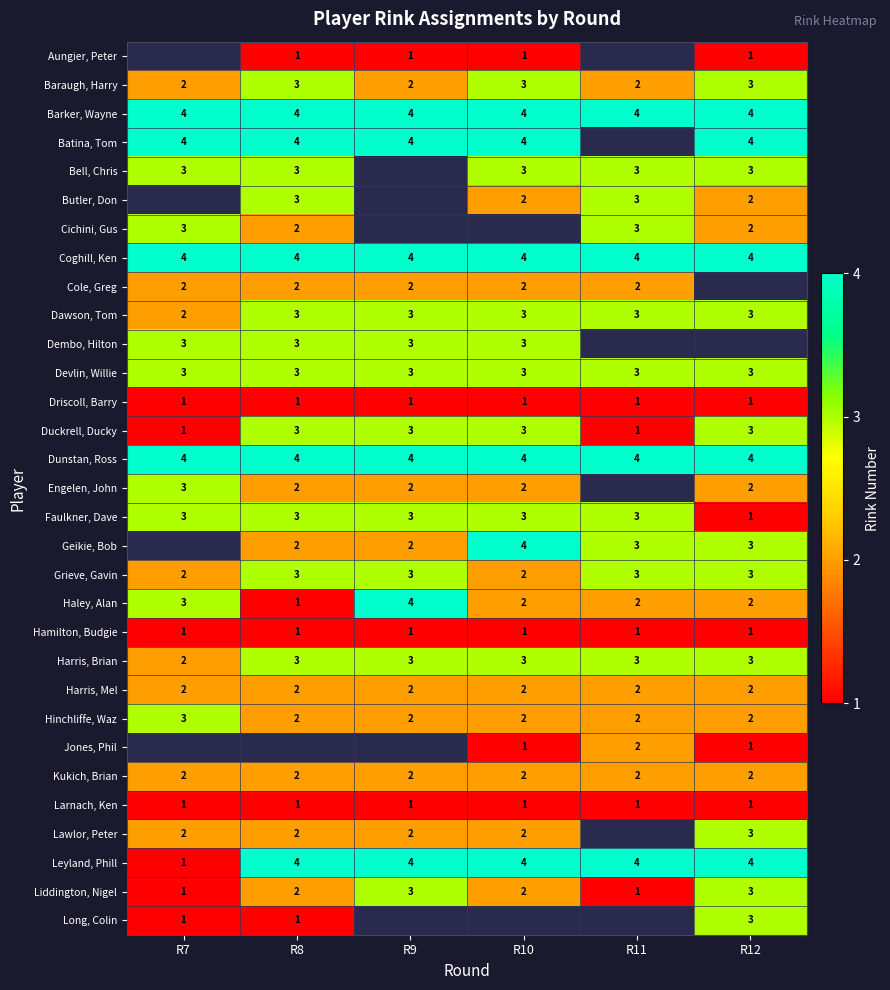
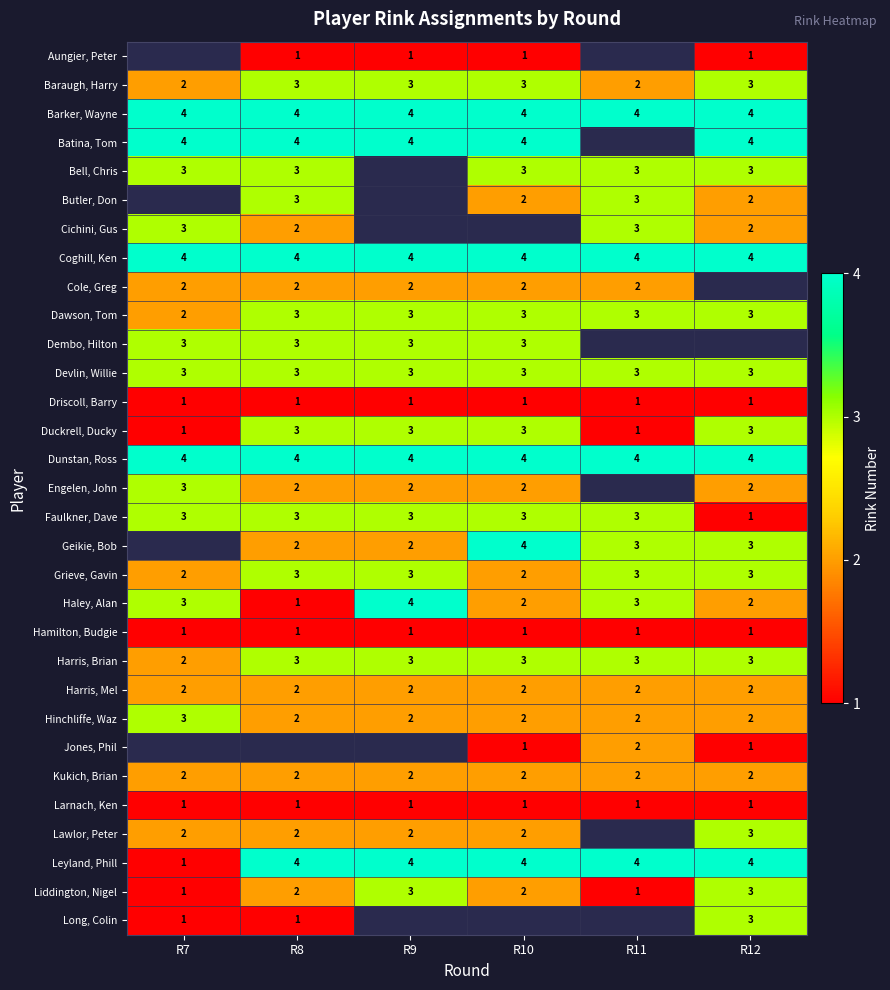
  {
    "Aungier, Peter": {
      "R8": 1,
      "R9": 1,
      "R10": 1,
      "R12": 1
    },
    "Baraugh, Harry": {
      "R7": 2,
      "R8": 3,
-     "R9": 2,
+     "R9": 3,
      "R10": 3,
      "R11": 2,
      "R12": 3
    },
    "Barker, Wayne": {
      "R7": 4,
      "R8": 4,
      "R9": 4,
      "R10": 4,
      "R11": 4,
      "R12": 4
    },
    "Batina, Tom": {
      "R7": 4,
      "R8": 4,
      "R9": 4,
      "R10": 4,
      "R12": 4
    },
    "Bell, Chris": {
      "R7": 3,
      "R8": 3,
      "R10": 3,
      "R11": 3,
      "R12": 3
    },
    "Butler, Don": {
      "R8": 3,
      "R10": 2,
      "R11": 3,
      "R12": 2
    },
    "Cichini, Gus": {
      "R7": 3,
      "R8": 2,
      "R11": 3,
      "R12": 2
    },
    "Coghill, Ken": {
      "R7": 4,
      "R8": 4,
      "R9": 4,
      "R10": 4,
      "R11": 4,
      "R12": 4
    },
    "Cole, Greg": {
      "R7": 2,
      "R8": 2,
      "R9": 2,
      "R10": 2,
      "R11": 2
    },
    "Dawson, Tom": {
      "R7": 2,
      "R8": 3,
      "R9": 3,
      "R10": 3,
      "R11": 3,
      "R12": 3
    },
    "Dembo, Hilton": {
      "R7": 3,
      "R8": 3,
      "R9": 3,
      "R10": 3
    },
    "Devlin, Willie": {
      "R7": 3,
      "R8": 3,
      "R9": 3,
      "R10": 3,
      "R11": 3,
      "R12": 3
    },
    "Driscoll, Barry": {
      "R7": 1,
      "R8": 1,
      "R9": 1,
      "R10": 1,
      "R11": 1,
      "R12": 1
    },
    "Duckrell, Ducky": {
      "R7": 1,
      "R8": 3,
      "R9": 3,
      "R10": 3,
      "R11": 1,
      "R12": 3
    },
    "Dunstan, Ross": {
      "R7": 4,
      "R8": 4,
      "R9": 4,
      "R10": 4,
      "R11": 4,
      "R12": 4
    },
    "Engelen, John": {
      "R7": 3,
      "R8": 2,
      "R9": 2,
      "R10": 2,
      "R12": 2
    },
    "Faulkner, Dave": {
      "R7": 3,
      "R8": 3,
      "R9": 3,
      "R10": 3,
      "R11": 3,
      "R12": 1
    },
    "Geikie, Bob": {
      "R8": 2,
      "R9": 2,
      "R10": 4,
      "R11": 3,
      "R12": 3
    },
    "Grieve, Gavin": {
      "R7": 2,
      "R8": 3,
      "R9": 3,
      "R10": 2,
      "R11": 3,
      "R12": 3
    },
    "Haley, Alan": {
      "R7": 3,
      "R8": 1,
      "R9": 4,
      "R10": 2,
-     "R11": 2,
+     "R11": 3,
      "R12": 2
    },
    "Hamilton, Budgie": {
      "R7": 1,
      "R8": 1,
      "R9": 1,
      "R10": 1,
      "R11": 1,
      "R12": 1
    },
    "Harris, Brian": {
      "R7": 2,
      "R8": 3,
      "R9": 3,
      "R10": 3,
      "R11": 3,
      "R12": 3
    },
    "Harris, Mel": {
      "R7": 2,
      "R8": 2,
      "R9": 2,
      "R10": 2,
      "R11": 2,
      "R12": 2
    },
    "Hinchliffe, Waz": {
      "R7": 3,
      "R8": 2,
      "R9": 2,
      "R10": 2,
      "R11": 2,
      "R12": 2
    },
    "Jones, Phil": {
      "R10": 1,
      "R11": 2,
      "R12": 1
    },
    "Kukich, Brian": {
      "R7": 2,
      "R8": 2,
      "R9": 2,
      "R10": 2,
      "R11": 2,
      "R12": 2
    },
    "Larnach, Ken": {
      "R7": 1,
      "R8": 1,
      "R9": 1,
      "R10": 1,
      "R11": 1,
      "R12": 1
    },
    "Lawlor, Peter": {
      "R7": 2,
      "R8": 2,
      "R9": 2,
      "R10": 2,
      "R12": 3
    },
    "Leyland, Phill": {
      "R7": 1,
      "R8": 4,
      "R9": 4,
      "R10": 4,
      "R11": 4,
      "R12": 4
    },
    "Liddington, Nigel": {
      "R7": 1,
      "R8": 2,
      "R9": 3,
      "R10": 2,
      "R11": 1,
      "R12": 3
    },
    "Long, Colin": {
      "R7": 1,
      "R8": 1,
      "R12": 3
    }
  }
